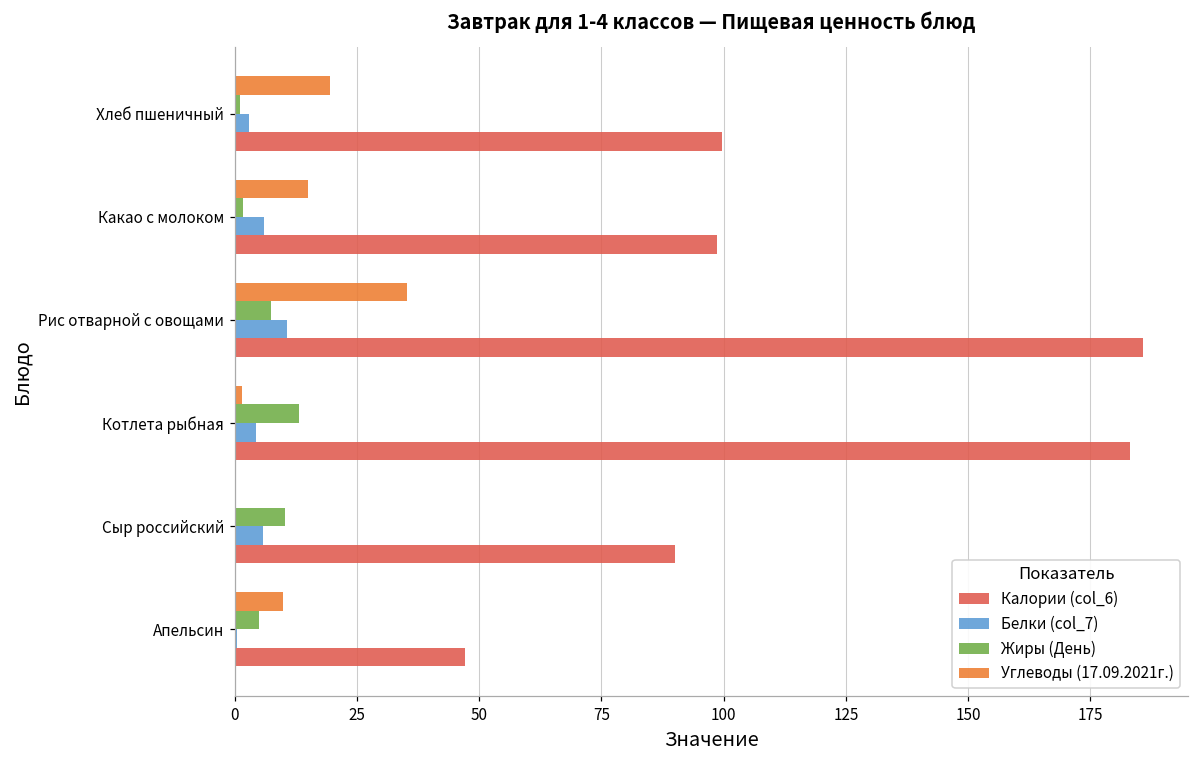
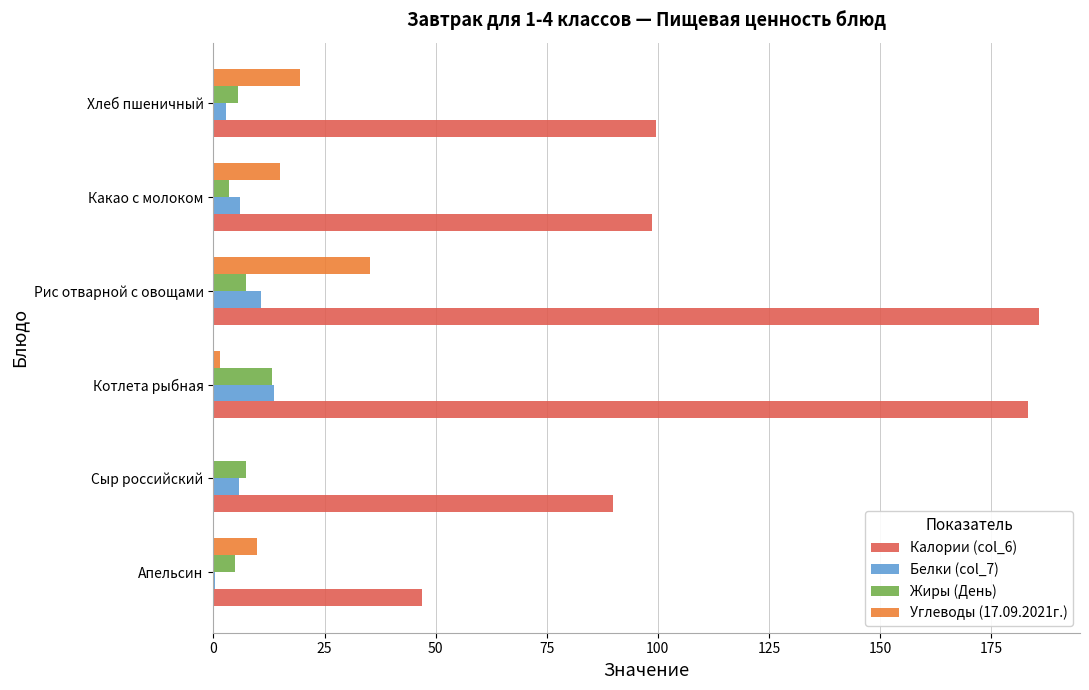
  {
    "Белки (col_7)": {
      "Хлеб пшеничный": 3,
      "Какао с молоком": 6,
      "Рис отварной с овощами": 11,
-     "Котлета рыбная": 4,
+     "Котлета рыбная": 14,
      "Сыр российский": 6
    },
    "Жиры (День)": {
-     "Хлеб пшеничный": 1,
-     "Какао с молоком": 2,
+     "Хлеб пшеничный": 6,
+     "Какао с молоком": 4,
      "Рис отварной с овощами": 7,
      "Котлета рыбная": 13,
-     "Сыр российский": 10,
+     "Сыр российский": 7,
      "Апельсин": 5
    }
  }
